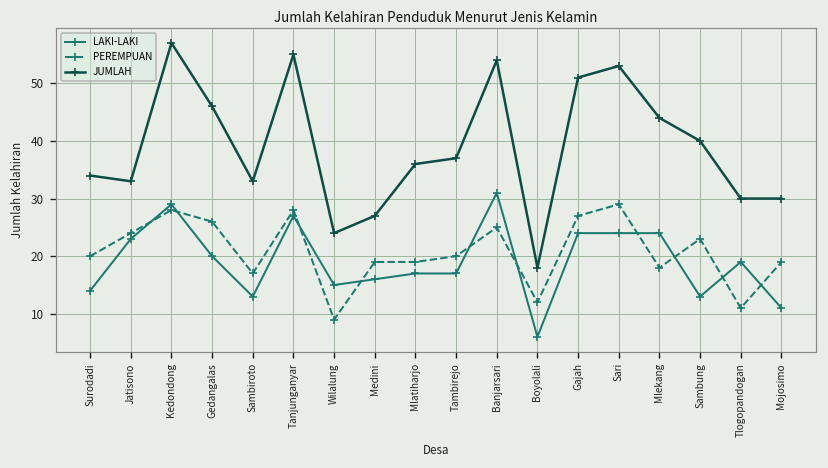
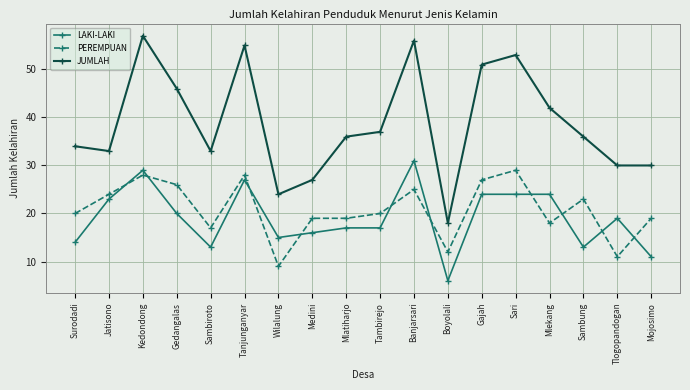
  {
    "JUMLAH": {
      "Surodadi": 34,
      "Jatisono": 33,
      "Kedondong": 57,
      "Gedangalas": 46,
      "Sambiroto": 33,
      "Tanjunganyar": 55,
      "Wilalung": 24,
      "Medini": 27,
      "Mlatiharjo": 36,
      "Tambirejo": 37,
-     "Banjarsari": 54,
+     "Banjarsari": 56,
      "Boyolali": 18,
      "Gajah": 51,
      "Sari": 53,
-     "Mlekang": 44,
-     "Sambung": 40,
+     "Mlekang": 42,
+     "Sambung": 36,
      "Tlogopandogan": 30,
      "Mojosimo": 30
    }
  }
